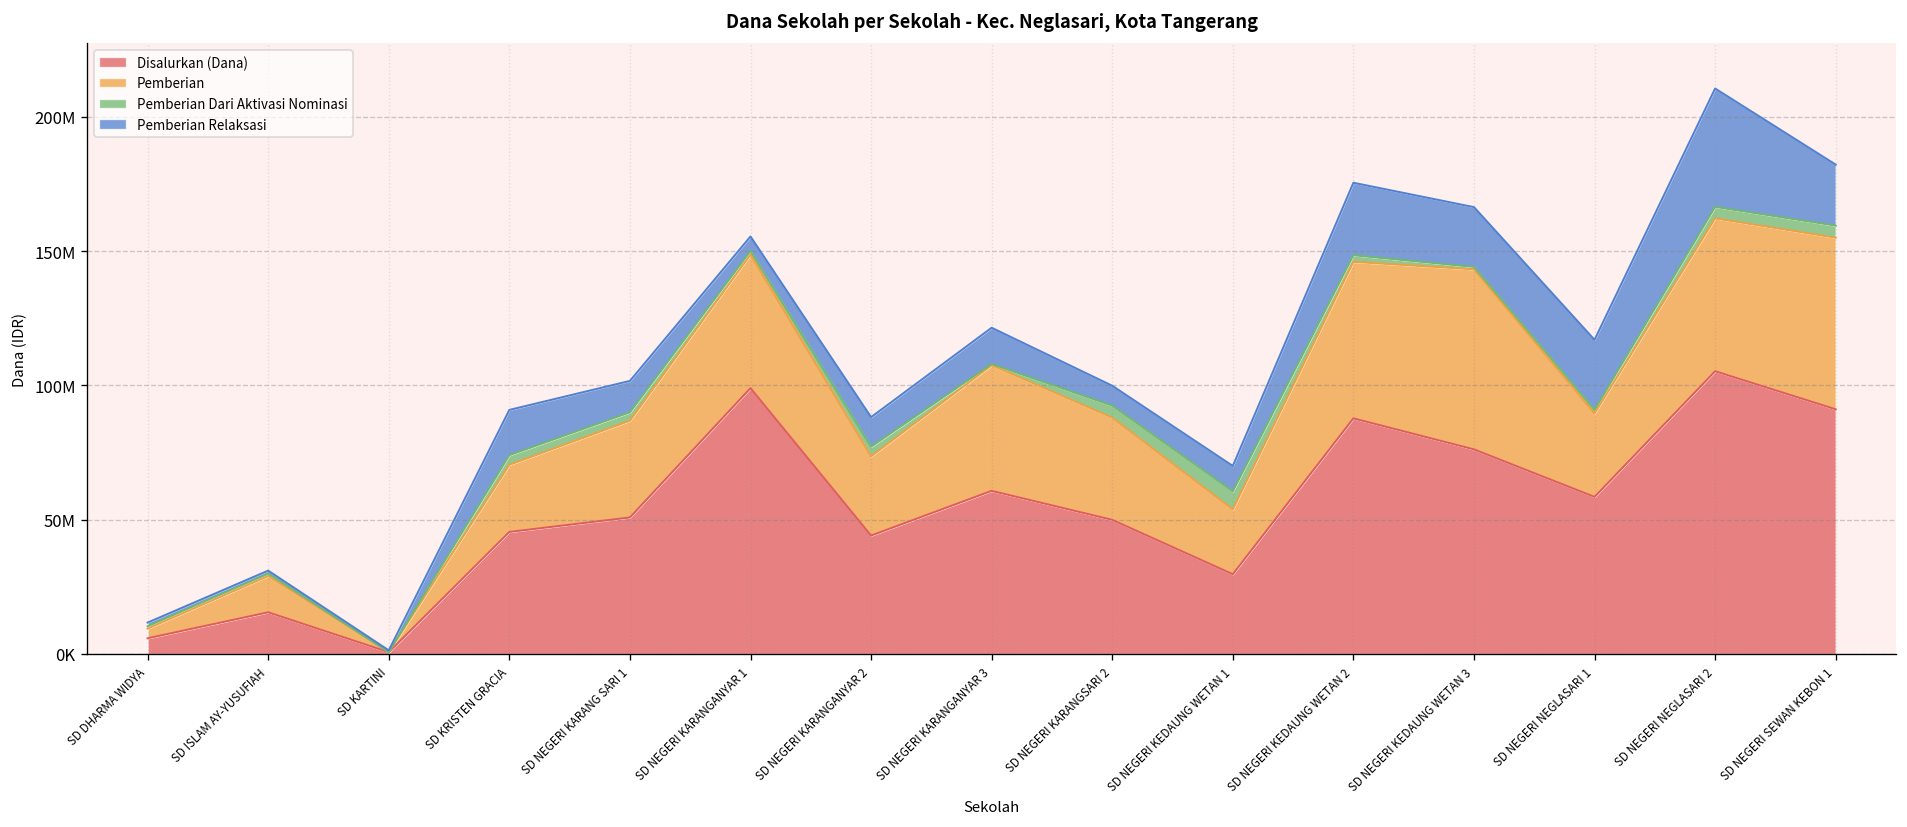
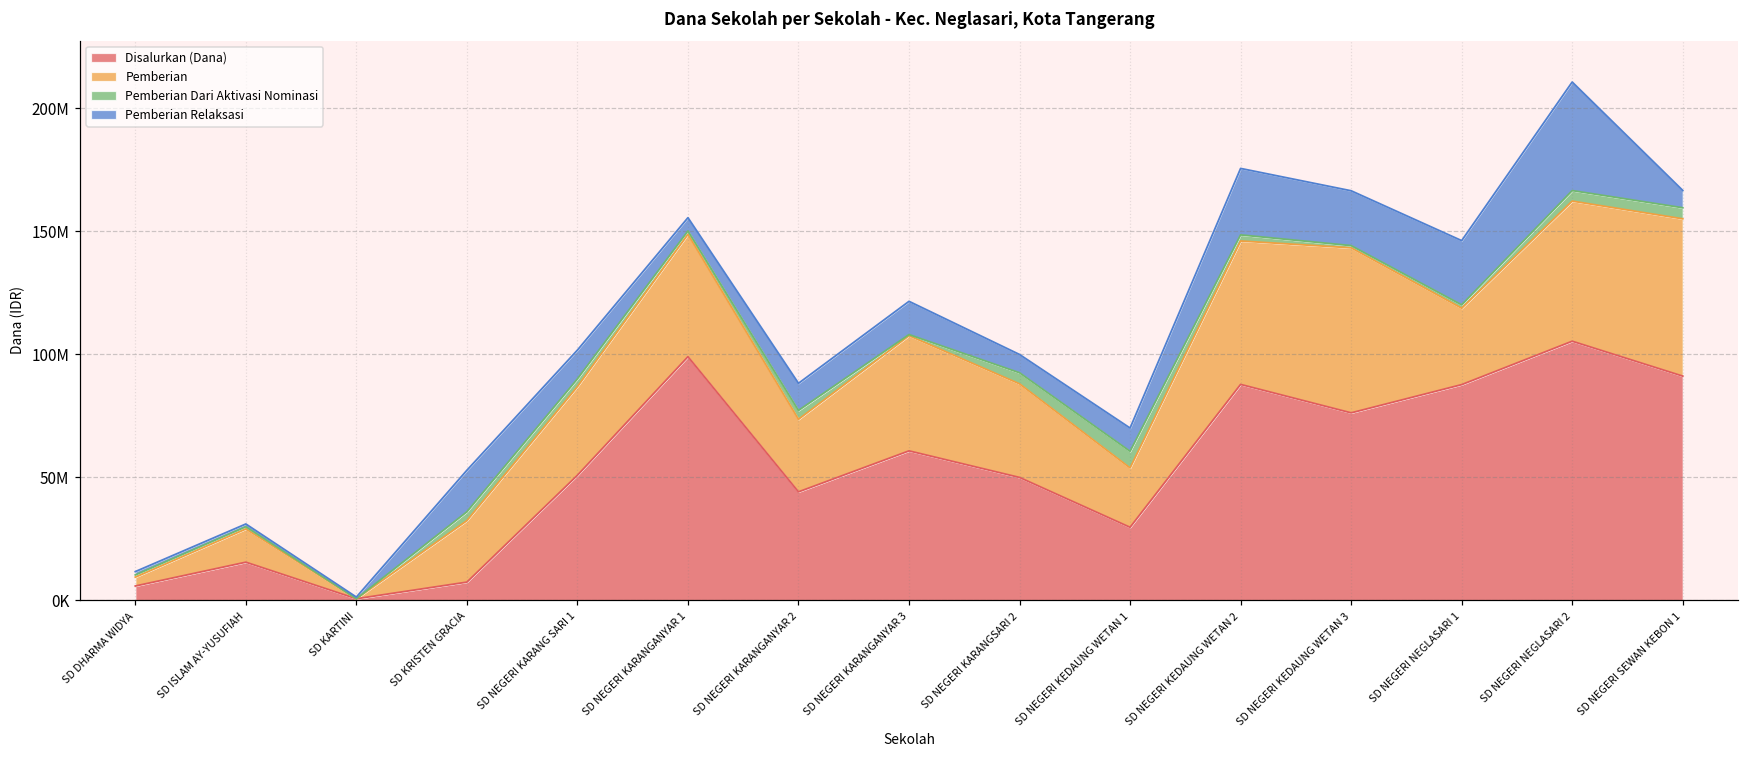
  {
    "Disalurkan (Dana)": {
      "SD DHARMA WIDYA": 6000000,
      "SD ISLAM AY-YUSUFIAH": 16000000,
-     "SD KRISTEN GRACIA": 45000000,
+     "SD KRISTEN GRACIA": 7000000,
      "SD NEGERI KARANG SARI 1": 51000000,
      "SD NEGERI KARANGANYAR 1": 99000000,
      "SD NEGERI KARANGANYAR 2": 44000000,
      "SD NEGERI KARANGANYAR 3": 61000000,
      "SD NEGERI KARANGSARI 2": 50000000,
      "SD NEGERI KEDAUNG WETAN 1": 30000000,
      "SD NEGERI KEDAUNG WETAN 2": 88000000,
      "SD NEGERI KEDAUNG WETAN 3": 76000000,
-     "SD NEGERI NEGLASARI 1": 59000000,
+     "SD NEGERI NEGLASARI 1": 88000000,
      "SD NEGERI NEGLASARI 2": 105000000,
      "SD NEGERI SEWAN KEBON 1": 91000000
    },
    "Pemberian": {
      "SD KRISTEN GRACIA": 25000000,
      "SD NEGERI KARANG SARI 1": 36000000,
      "SD NEGERI KARANGANYAR 1": 50000000,
      "SD NEGERI KARANGANYAR 2": 29000000,
      "SD NEGERI KARANGSARI 2": 38000000,
      "SD NEGERI KEDAUNG WETAN 1": 24000000,
      "SD NEGERI KEDAUNG WETAN 2": 58000000,
      "SD NEGERI NEGLASARI 1": 31000000,
      "SD NEGERI NEGLASARI 2": 57000000,
      "SD NEGERI SEWAN KEBON 1": 64000000
    },
    "Pemberian Dari Aktivasi Nominasi": {
      "SD KRISTEN GRACIA": 4000000,
      "SD NEGERI KARANG SARI 1": 3000000,
      "SD NEGERI KARANGANYAR 1": 1000000,
      "SD NEGERI KARANGANYAR 2": 4000000,
      "SD NEGERI KARANGSARI 2": 5000000,
      "SD NEGERI KEDAUNG WETAN 1": 7000000,
      "SD NEGERI KEDAUNG WETAN 2": 2000000,
      "SD NEGERI NEGLASARI 1": 1000000,
      "SD NEGERI NEGLASARI 2": 4000000,
      "SD NEGERI SEWAN KEBON 1": 5000000
    },
    "Pemberian Relaksasi": {
      "SD DHARMA WIDYA": 1000000,
      "SD KRISTEN GRACIA": 17000000,
      "SD NEGERI KARANG SARI 1": 12000000,
      "SD NEGERI KARANGANYAR 1": 5000000,
      "SD NEGERI KARANGANYAR 2": 11000000,
      "SD NEGERI KARANGANYAR 3": 14000000,
      "SD NEGERI KARANGSARI 2": 7000000,
      "SD NEGERI KEDAUNG WETAN 1": 9000000,
      "SD NEGERI KEDAUNG WETAN 2": 27000000,
      "SD NEGERI KEDAUNG WETAN 3": 22000000,
      "SD NEGERI NEGLASARI 1": 26000000,
      "SD NEGERI NEGLASARI 2": 44000000,
-     "SD NEGERI SEWAN KEBON 1": 23000000
+     "SD NEGERI SEWAN KEBON 1": 7000000
    }
  }
